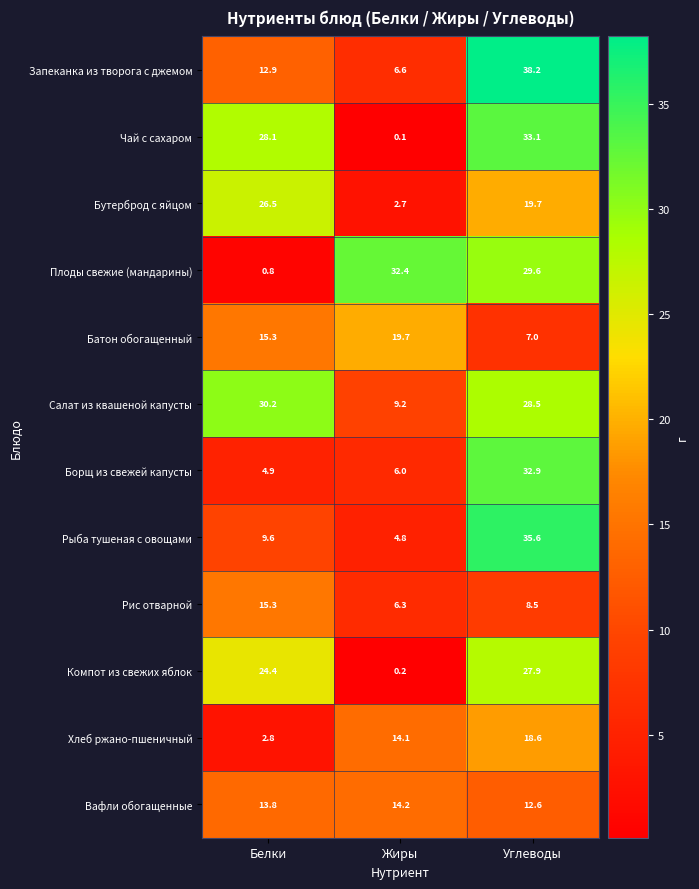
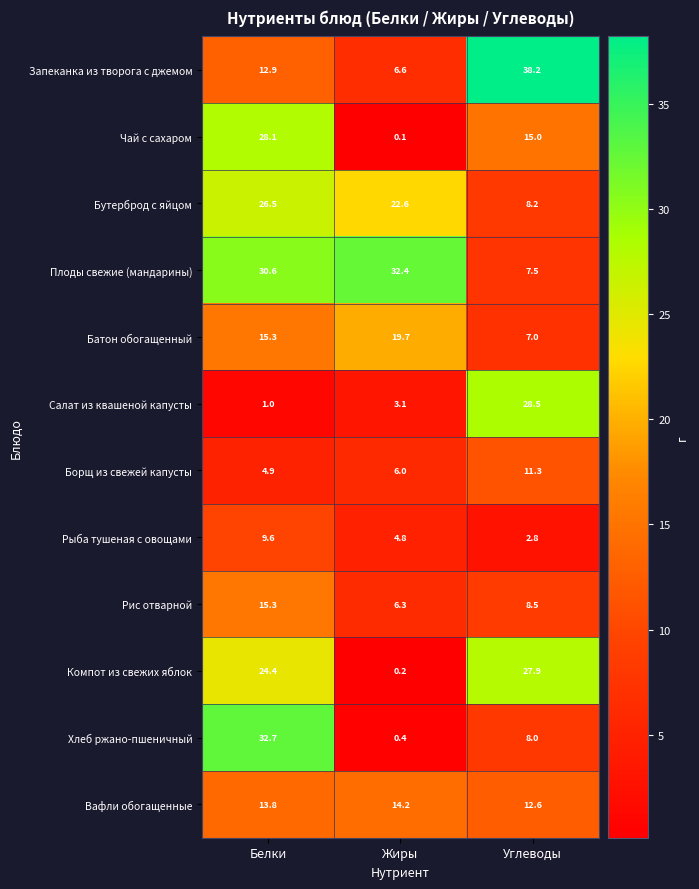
  {
    "Запеканка из творога с джемом": {
      "Белки": 12.9,
      "Жиры": 6.6,
      "Углеводы": 38.2
    },
    "Чай с сахаром": {
      "Белки": 28.1,
      "Жиры": 0.1,
-     "Углеводы": 33.1
+     "Углеводы": 15.0
    },
    "Бутерброд с яйцом": {
      "Белки": 26.5,
-     "Жиры": 2.7,
-     "Углеводы": 19.7
+     "Жиры": 22.6,
+     "Углеводы": 8.2
    },
    "Плоды свежие (мандарины)": {
-     "Белки": 0.8,
+     "Белки": 30.6,
      "Жиры": 32.4,
-     "Углеводы": 29.6
+     "Углеводы": 7.5
    },
    "Батон обогащенный": {
      "Белки": 15.3,
      "Жиры": 19.7,
      "Углеводы": 7.0
    },
    "Салат из квашеной капусты": {
-     "Белки": 30.2,
-     "Жиры": 9.2,
+     "Белки": 1.0,
+     "Жиры": 3.1,
      "Углеводы": 28.5
    },
    "Борщ из свежей капусты": {
      "Белки": 4.9,
      "Жиры": 6.0,
-     "Углеводы": 32.9
+     "Углеводы": 11.3
    },
    "Рыба тушеная с овощами": {
      "Белки": 9.6,
      "Жиры": 4.8,
-     "Углеводы": 35.6
+     "Углеводы": 2.8
    },
    "Рис отварной": {
      "Белки": 15.3,
      "Жиры": 6.3,
      "Углеводы": 8.5
    },
    "Компот из свежих яблок": {
      "Белки": 24.4,
      "Жиры": 0.2,
      "Углеводы": 27.9
    },
    "Хлеб ржано-пшеничный": {
-     "Белки": 2.8,
-     "Жиры": 14.1,
-     "Углеводы": 18.6
+     "Белки": 32.7,
+     "Жиры": 0.4,
+     "Углеводы": 8.0
    },
    "Вафли обогащенные": {
      "Белки": 13.8,
      "Жиры": 14.2,
      "Углеводы": 12.6
    }
  }
